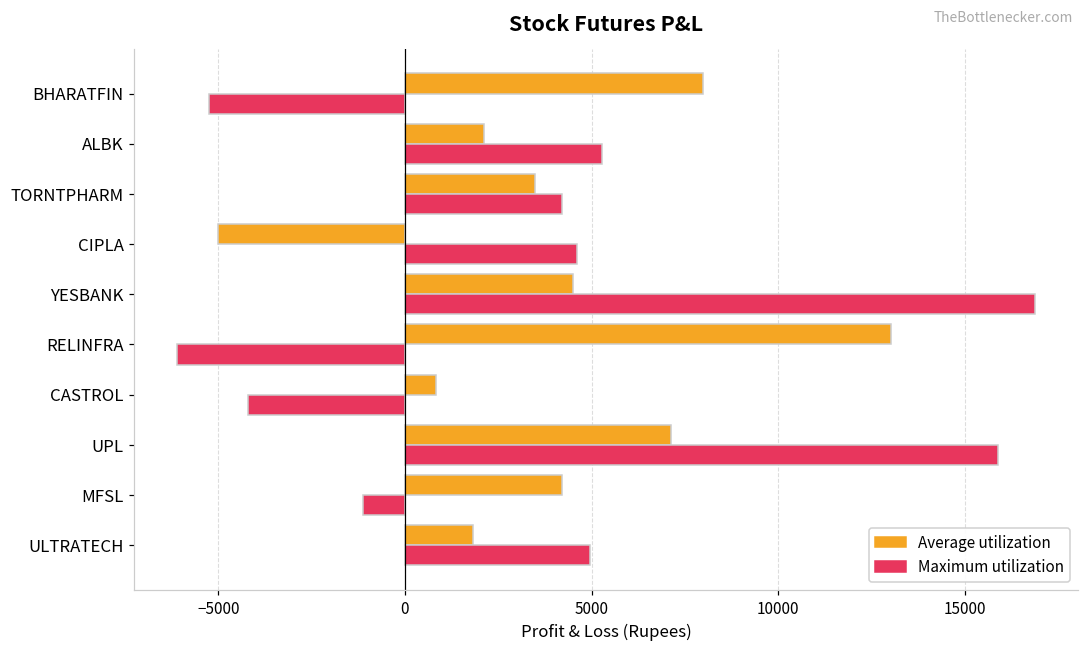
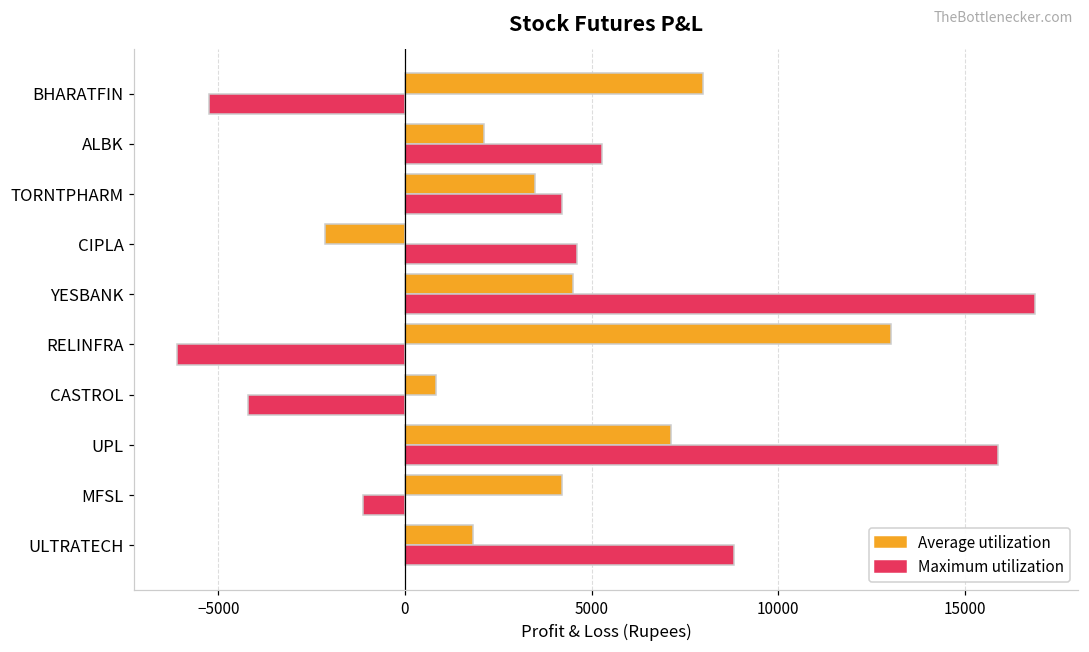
  {
    "Average utilization": {
      "BHARATFIN": 8000,
      "ALBK": 2100,
      "TORNTPHARM": 3500,
-     "CIPLA": -5000,
+     "CIPLA": -2100,
      "YESBANK": 4500,
      "RELINFRA": 13000,
      "CASTROL": 800,
      "UPL": 7100,
      "MFSL": 4200,
      "ULTRATECH": 1800
    },
    "Maximum utilization": {
      "BHARATFIN": -5300,
      "ALBK": 5300,
      "TORNTPHARM": 4200,
      "CIPLA": 4600,
      "YESBANK": 16900,
      "RELINFRA": -6100,
      "CASTROL": -4200,
      "UPL": 15900,
      "MFSL": -1100,
-     "ULTRATECH": 4900
+     "ULTRATECH": 8800
    }
  }
